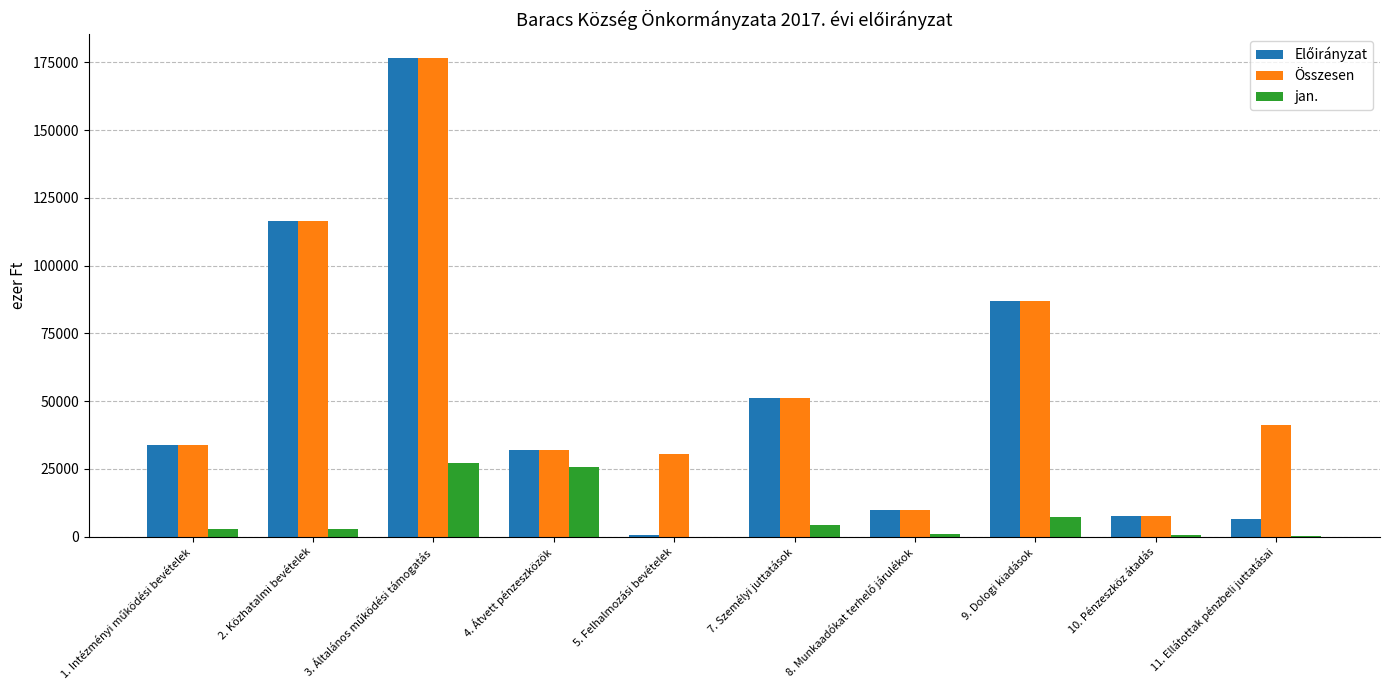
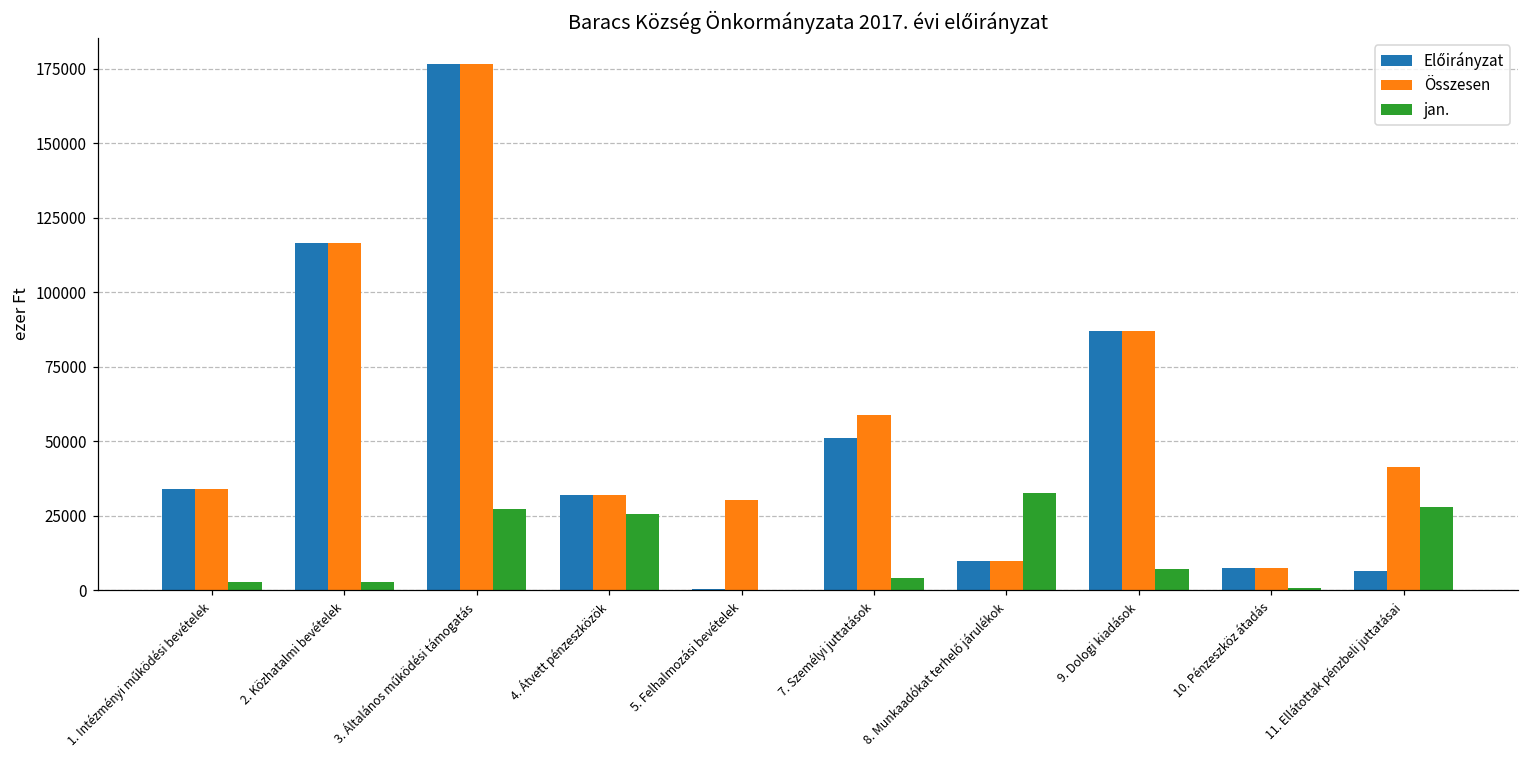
  {
    "Előirányzat": {
      "1. Intézményi működési bevételek": 34000,
      "2. Közhatalmi bevételek": 117000,
      "3. Általános működési támogatás": 177000,
      "4. Átvett pénzeszközök": 32000,
      "7. Személyi juttatások": 51000,
      "8. Munkaadókat terhelő járulékok": 10000,
      "9. Dologi kiadások": 87000,
      "10. Pénzeszköz átadás": 8000,
      "11. Ellátottak pénzbeli juttatásai": 7000
    },
    "Összesen": {
      "1. Intézményi működési bevételek": 34000,
      "2. Közhatalmi bevételek": 117000,
      "3. Általános működési támogatás": 177000,
      "4. Átvett pénzeszközök": 32000,
      "5. Felhalmozási bevételek": 30000,
-     "7. Személyi juttatások": 51000,
+     "7. Személyi juttatások": 59000,
      "8. Munkaadókat terhelő járulékok": 10000,
      "9. Dologi kiadások": 87000,
      "10. Pénzeszköz átadás": 8000,
      "11. Ellátottak pénzbeli juttatásai": 41000
    },
    "jan.": {
      "1. Intézményi működési bevételek": 3000,
      "2. Közhatalmi bevételek": 3000,
      "3. Általános működési támogatás": 27000,
      "4. Átvett pénzeszközök": 26000,
      "7. Személyi juttatások": 4000,
-     "8. Munkaadókat terhelő járulékok": 1000,
+     "8. Munkaadókat terhelő járulékok": 33000,
      "9. Dologi kiadások": 7000,
-     "11. Ellátottak pénzbeli juttatásai": 0
+     "11. Ellátottak pénzbeli juttatásai": 28000
    }
  }
